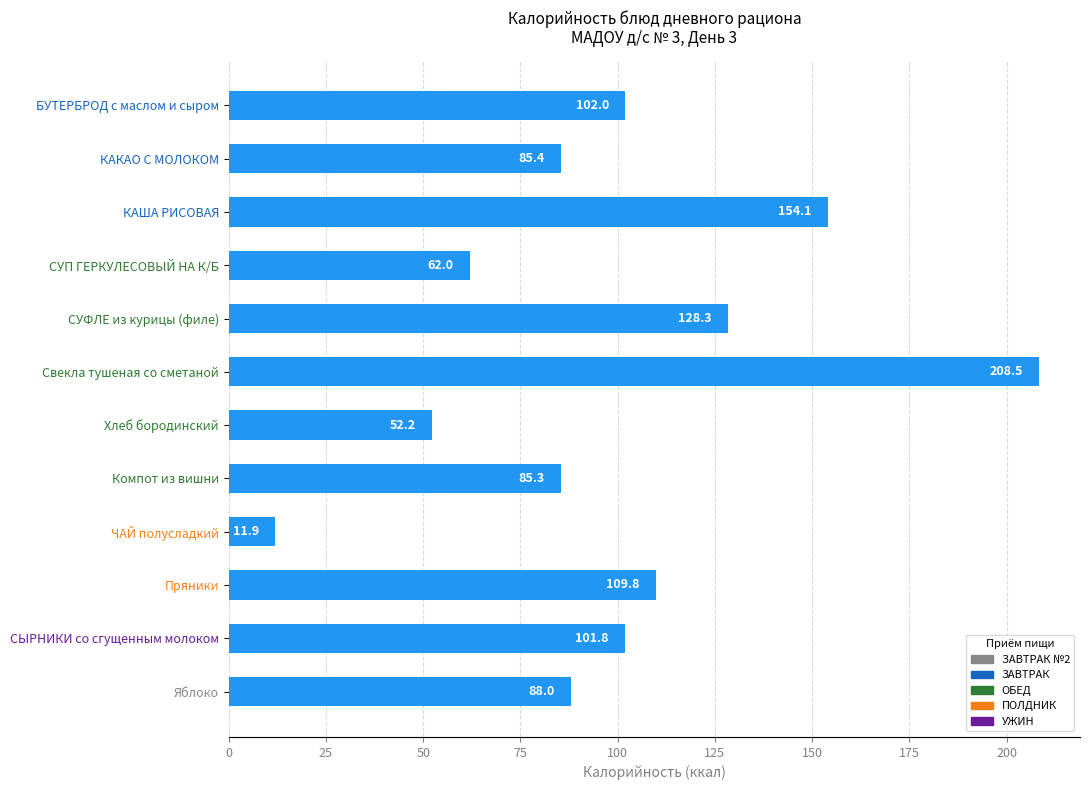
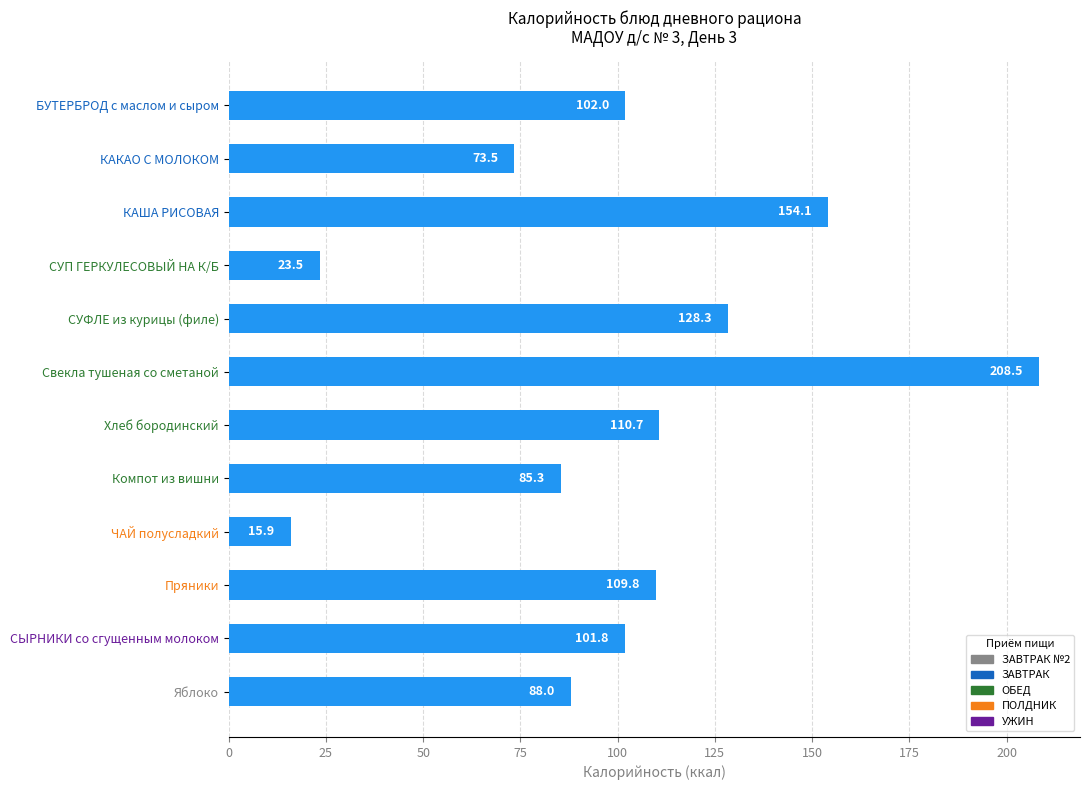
  {
    "БУТЕРБРОД с маслом и сыром": 102.0,
-   "КАКАО С МОЛОКОМ": 85.4,
+   "КАКАО С МОЛОКОМ": 73.5,
    "КАША РИСОВАЯ": 154.1,
-   "СУП ГЕРКУЛЕСОВЫЙ НА К/Б": 62.0,
+   "СУП ГЕРКУЛЕСОВЫЙ НА К/Б": 23.5,
    "СУФЛЕ из курицы (филе)": 128.3,
    "Свекла тушеная со сметаной": 208.5,
-   "Хлеб бородинский": 52.2,
+   "Хлеб бородинский": 110.7,
    "Компот из вишни": 85.3,
-   "ЧАЙ полусладкий": 11.9,
+   "ЧАЙ полусладкий": 15.9,
    "Пряники": 109.8,
    "СЫРНИКИ со сгущенным молоком": 101.8,
    "Яблоко": 88.0
  }
